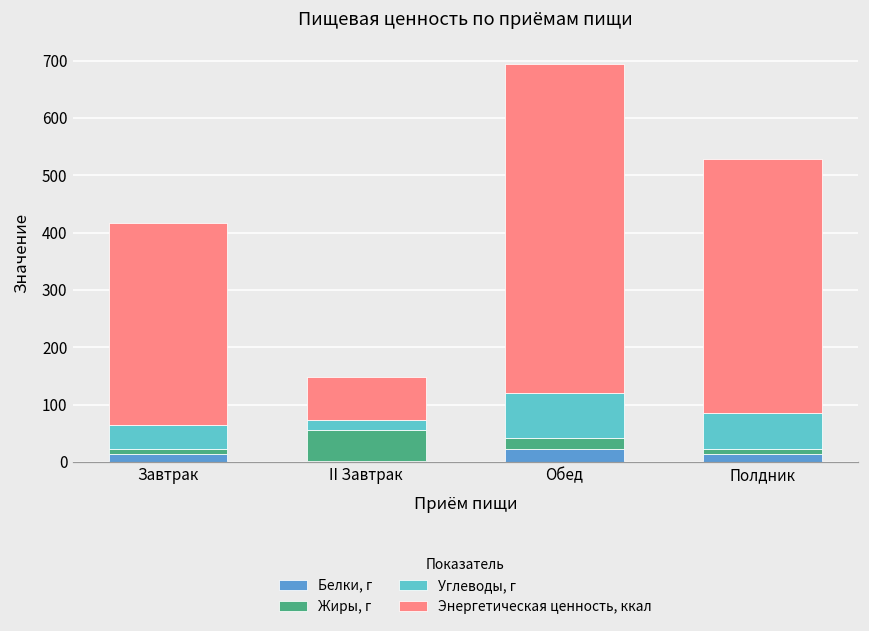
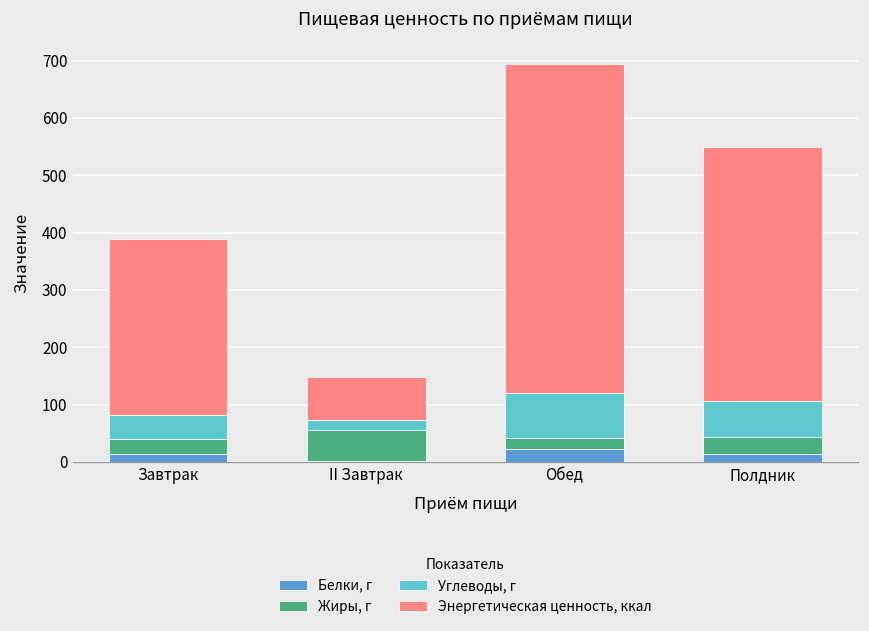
  {
    "Жиры, г": {
-     "Завтрак": 10,
+     "Завтрак": 30,
      "II Завтрак": 50,
      "Обед": 20,
-     "Полдник": 10
+     "Полдник": 30
    },
    "Энергетическая ценность, ккал": {
-     "Завтрак": 350,
+     "Завтрак": 310,
      "II Завтрак": 80,
      "Обед": 580,
      "Полдник": 440
    }
  }
